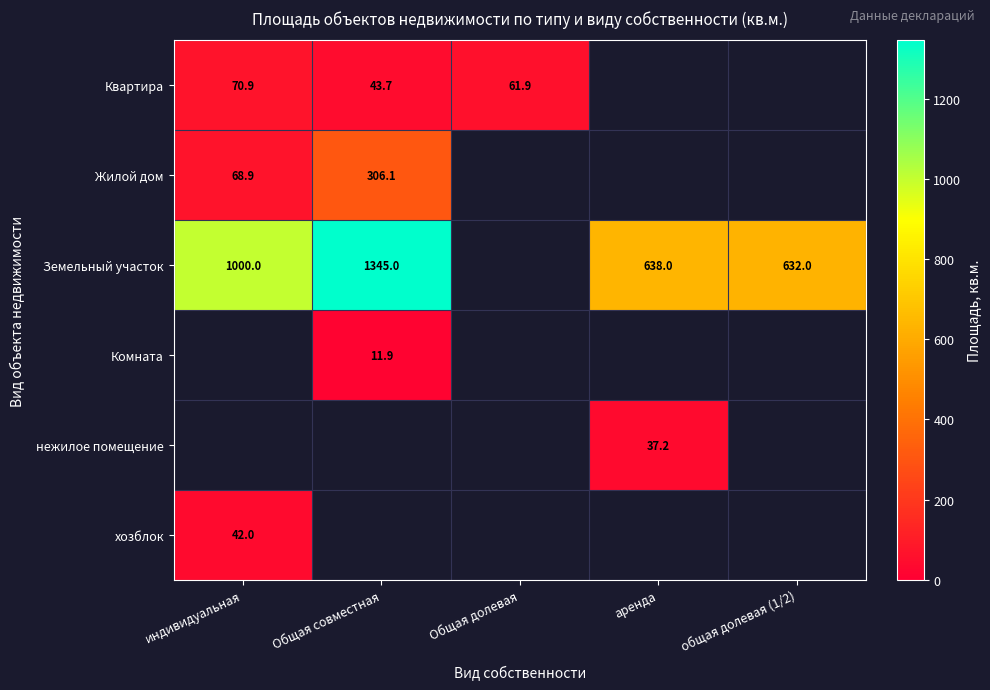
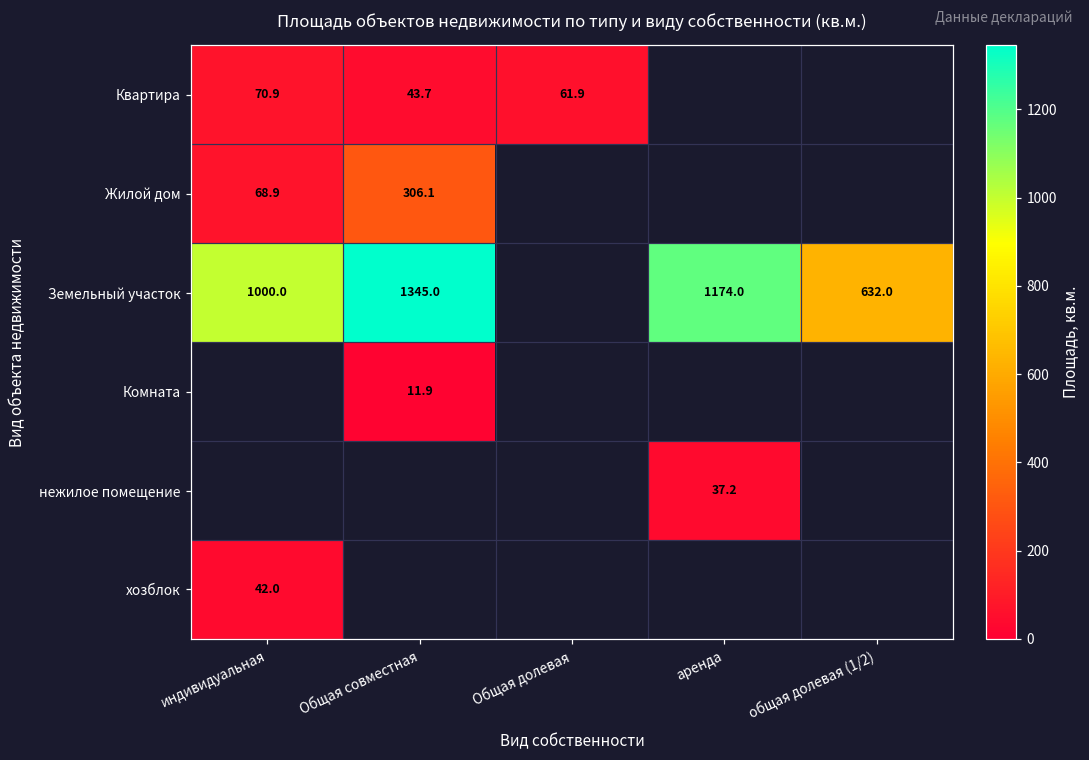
  {
    "Квартира": {
      "индивидуальная": 70.9,
      "Общая совместная": 43.7,
      "Общая долевая": 61.9
    },
    "Жилой дом": {
      "индивидуальная": 68.9,
      "Общая совместная": 306.1
    },
    "Земельный участок": {
      "индивидуальная": 1000.0,
      "Общая совместная": 1345.0,
-     "аренда": 638.0,
+     "аренда": 1174.0,
      "общая долевая (1/2)": 632.0
    },
    "Комната": {
      "Общая совместная": 11.9
    },
    "нежилое помещение": {
      "аренда": 37.2
    },
    "хозблок": {
      "индивидуальная": 42.0
    }
  }
